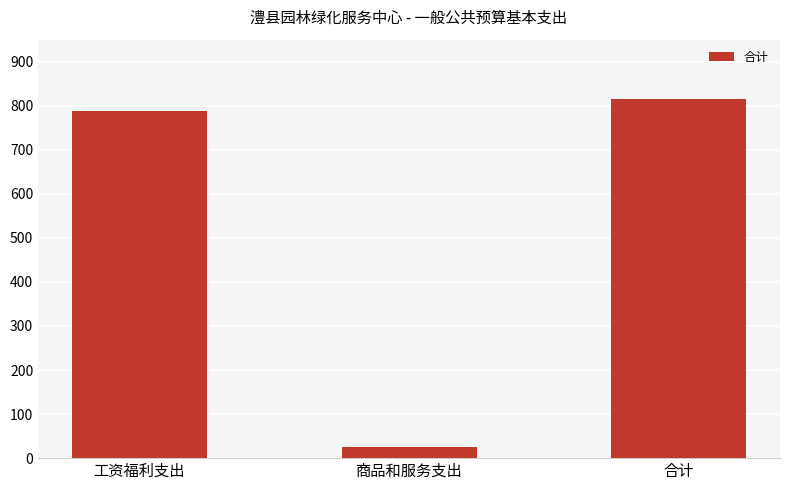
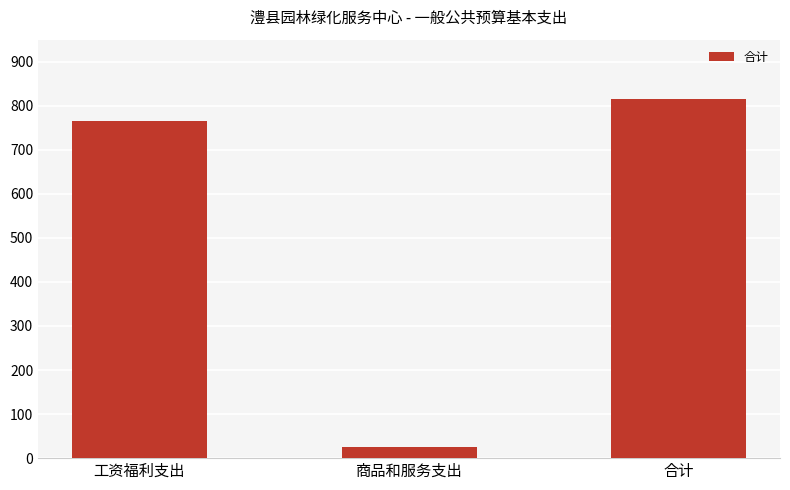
  {
-   "工资福利支出": 790,
+   "工资福利支出": 770,
    "商品和服务支出": 20,
    "合计": 810
  }
